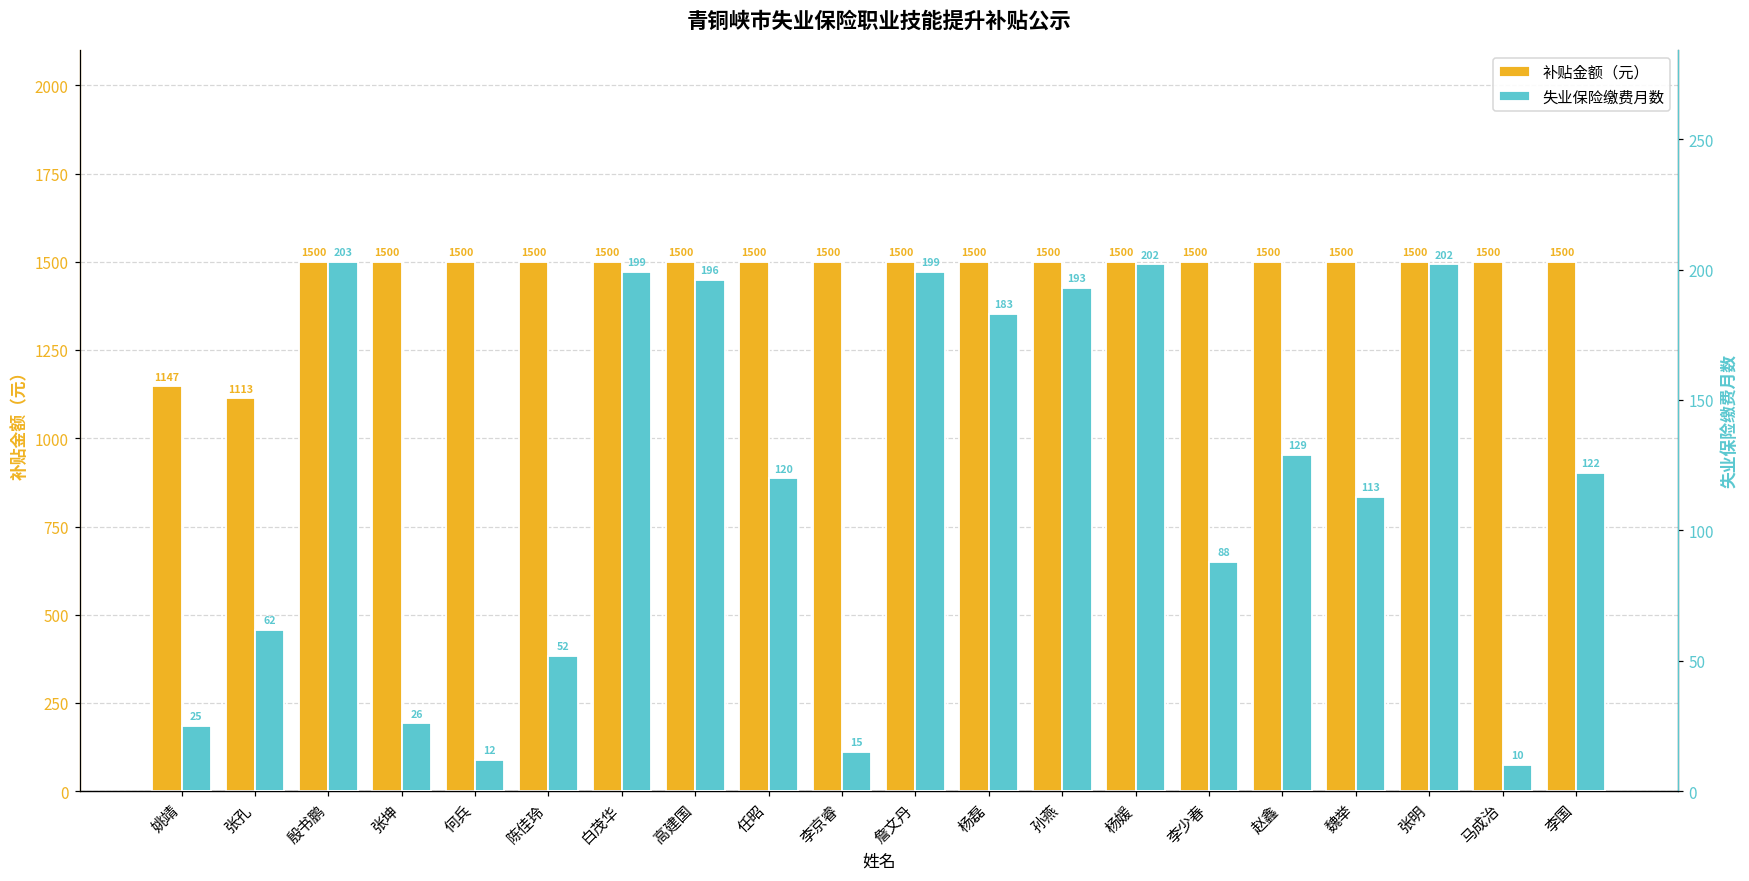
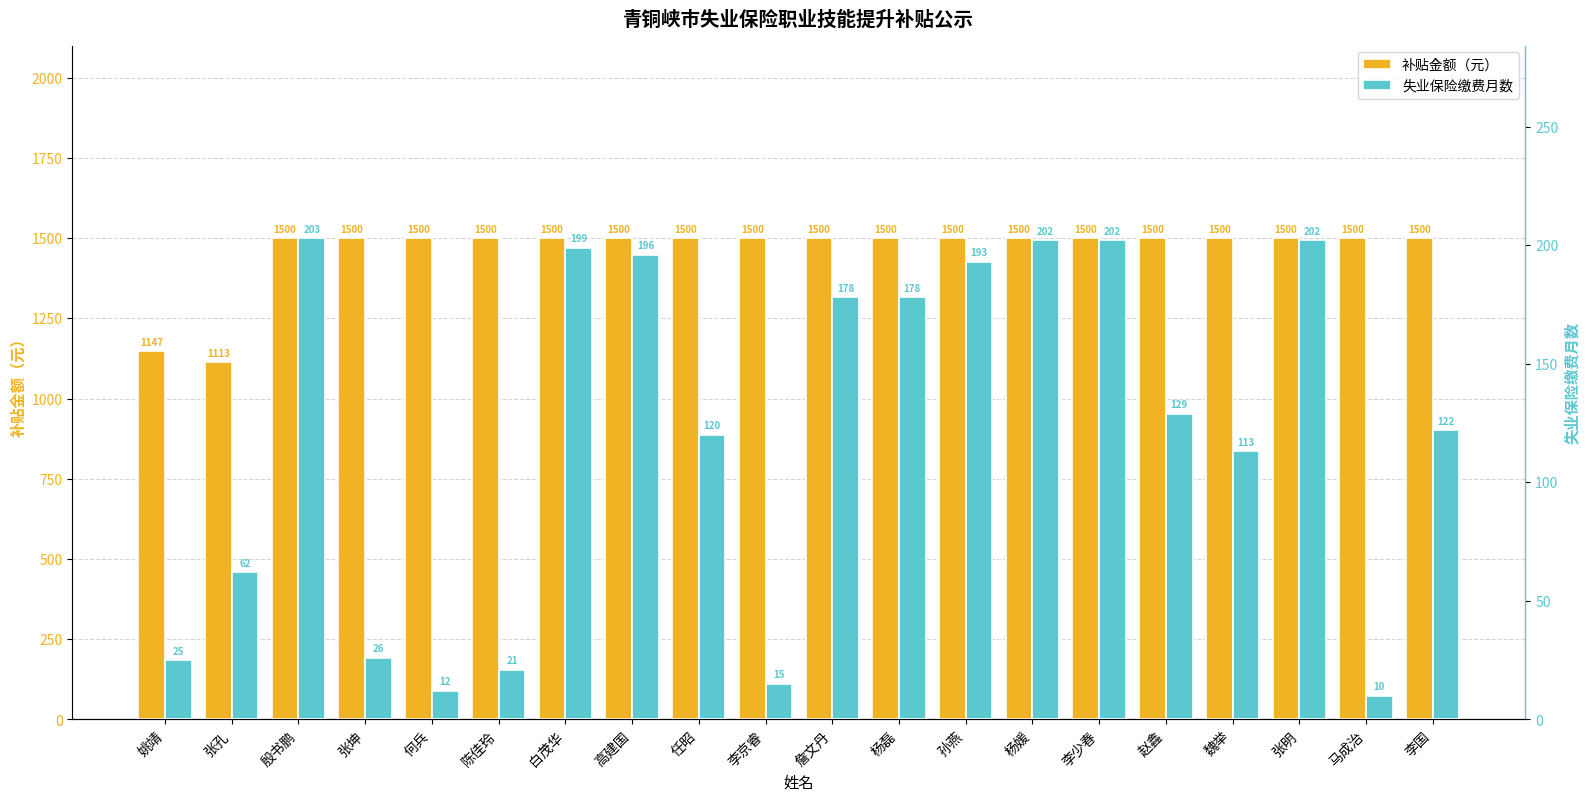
  {
    "补贴金额（元）": {
      "姚靖": 1147,
      "张孔": 1113,
      "殷书鹏": 1500,
      "张坤": 1500,
      "何兵": 1500,
      "陈佳玲": 1500,
      "白茂华": 1500,
      "高建国": 1500,
      "任昭": 1500,
      "李京睿": 1500,
      "詹文丹": 1500,
      "杨磊": 1500,
      "孙燕": 1500,
      "杨媛": 1500,
      "李少春": 1500,
      "赵鑫": 1500,
      "魏举": 1500,
      "张明": 1500,
      "马成治": 1500,
      "李国": 1500
    },
    "失业保险缴费月数": {
      "姚靖": 25,
      "张孔": 62,
      "殷书鹏": 203,
      "张坤": 26,
      "何兵": 12,
-     "陈佳玲": 52,
+     "陈佳玲": 21,
      "白茂华": 199,
      "高建国": 196,
      "任昭": 120,
      "李京睿": 15,
-     "詹文丹": 199,
-     "杨磊": 183,
+     "詹文丹": 178,
+     "杨磊": 178,
      "孙燕": 193,
      "杨媛": 202,
-     "李少春": 88,
+     "李少春": 202,
      "赵鑫": 129,
      "魏举": 113,
      "张明": 202,
      "马成治": 10,
      "李国": 122
    }
  }
